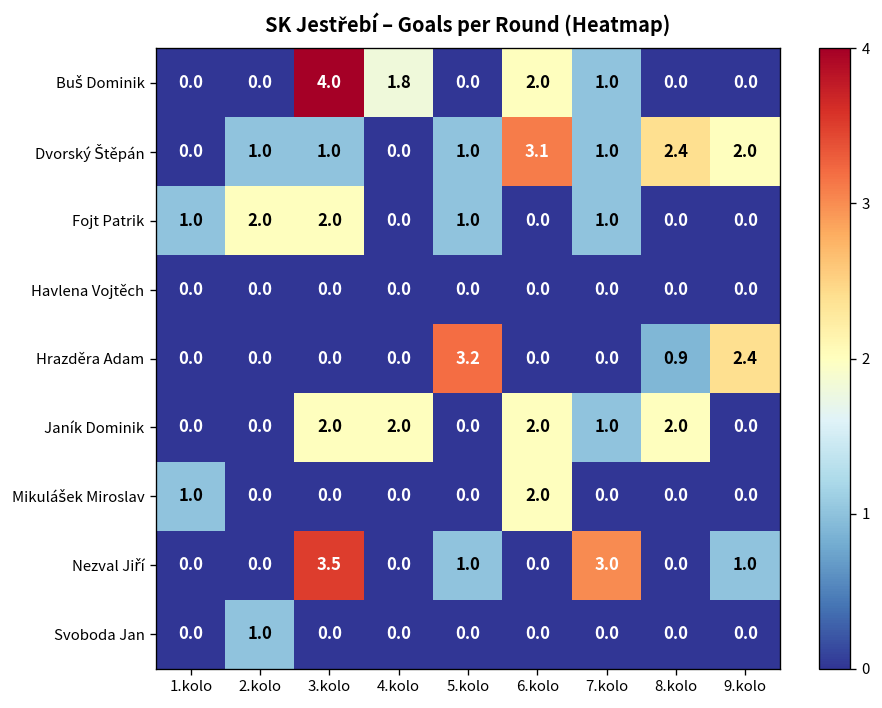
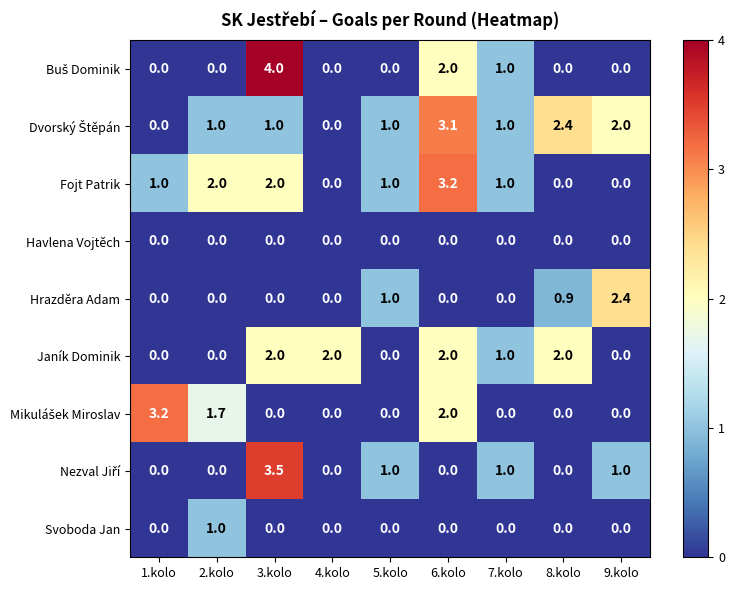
  {
    "Buš Dominik": {
      "1.kolo": 0.0,
      "2.kolo": 0.0,
      "3.kolo": 4.0,
-     "4.kolo": 1.8,
+     "4.kolo": 0.0,
      "5.kolo": 0.0,
      "6.kolo": 2.0,
      "7.kolo": 1.0,
      "8.kolo": 0.0,
      "9.kolo": 0.0
    },
    "Dvorský Štěpán": {
      "1.kolo": 0.0,
      "2.kolo": 1.0,
      "3.kolo": 1.0,
      "4.kolo": 0.0,
      "5.kolo": 1.0,
      "6.kolo": 3.1,
      "7.kolo": 1.0,
      "8.kolo": 2.4,
      "9.kolo": 2.0
    },
    "Fojt Patrik": {
      "1.kolo": 1.0,
      "2.kolo": 2.0,
      "3.kolo": 2.0,
      "4.kolo": 0.0,
      "5.kolo": 1.0,
-     "6.kolo": 0.0,
+     "6.kolo": 3.2,
      "7.kolo": 1.0,
      "8.kolo": 0.0,
      "9.kolo": 0.0
    },
    "Havlena Vojtěch": {
      "1.kolo": 0.0,
      "2.kolo": 0.0,
      "3.kolo": 0.0,
      "4.kolo": 0.0,
      "5.kolo": 0.0,
      "6.kolo": 0.0,
      "7.kolo": 0.0,
      "8.kolo": 0.0,
      "9.kolo": 0.0
    },
    "Hrazděra Adam": {
      "1.kolo": 0.0,
      "2.kolo": 0.0,
      "3.kolo": 0.0,
      "4.kolo": 0.0,
-     "5.kolo": 3.2,
+     "5.kolo": 1.0,
      "6.kolo": 0.0,
      "7.kolo": 0.0,
      "8.kolo": 0.9,
      "9.kolo": 2.4
    },
    "Janík Dominik": {
      "1.kolo": 0.0,
      "2.kolo": 0.0,
      "3.kolo": 2.0,
      "4.kolo": 2.0,
      "5.kolo": 0.0,
      "6.kolo": 2.0,
      "7.kolo": 1.0,
      "8.kolo": 2.0,
      "9.kolo": 0.0
    },
    "Mikulášek Miroslav": {
-     "1.kolo": 1.0,
-     "2.kolo": 0.0,
+     "1.kolo": 3.2,
+     "2.kolo": 1.7,
      "3.kolo": 0.0,
      "4.kolo": 0.0,
      "5.kolo": 0.0,
      "6.kolo": 2.0,
      "7.kolo": 0.0,
      "8.kolo": 0.0,
      "9.kolo": 0.0
    },
    "Nezval Jiří": {
      "1.kolo": 0.0,
      "2.kolo": 0.0,
      "3.kolo": 3.5,
      "4.kolo": 0.0,
      "5.kolo": 1.0,
      "6.kolo": 0.0,
-     "7.kolo": 3.0,
+     "7.kolo": 1.0,
      "8.kolo": 0.0,
      "9.kolo": 1.0
    },
    "Svoboda Jan": {
      "1.kolo": 0.0,
      "2.kolo": 1.0,
      "3.kolo": 0.0,
      "4.kolo": 0.0,
      "5.kolo": 0.0,
      "6.kolo": 0.0,
      "7.kolo": 0.0,
      "8.kolo": 0.0,
      "9.kolo": 0.0
    }
  }
